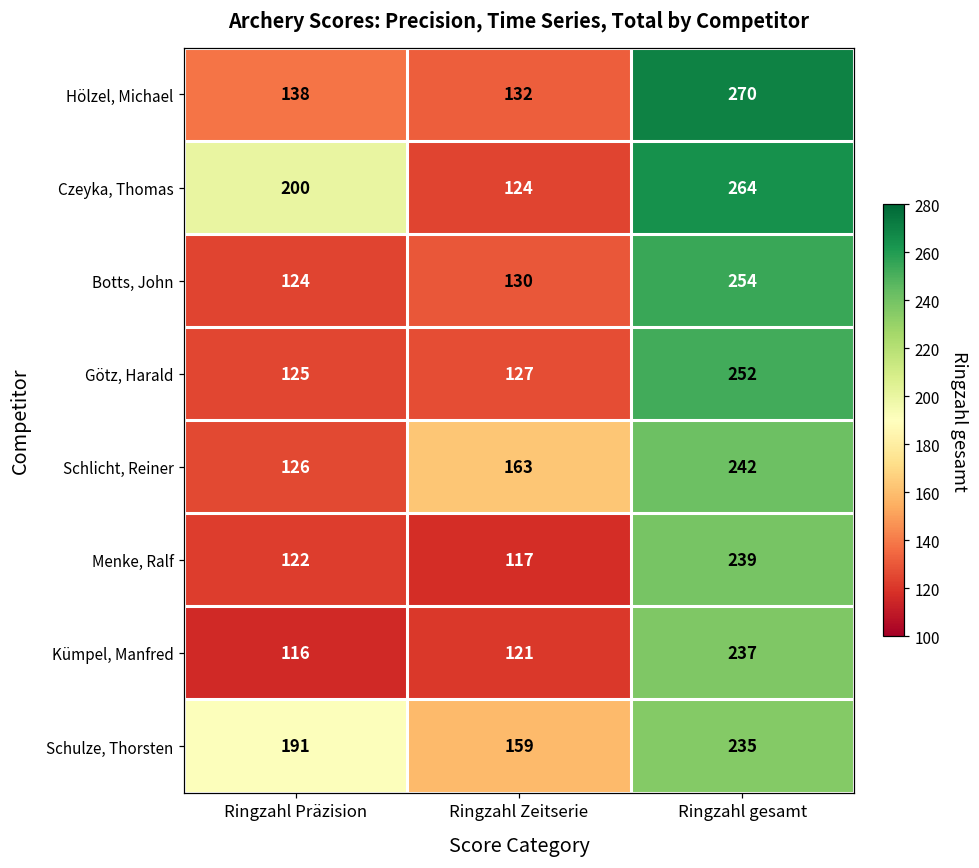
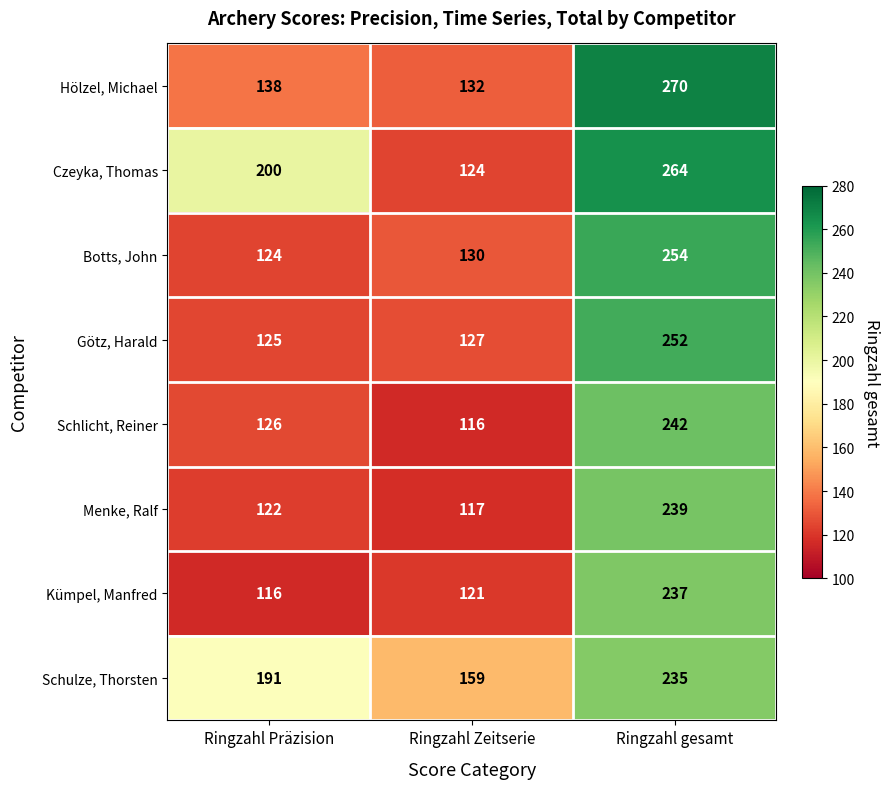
  {
    "Hölzel, Michael": {
      "Ringzahl Präzision": 138,
      "Ringzahl Zeitserie": 132,
      "Ringzahl gesamt": 270
    },
    "Czeyka, Thomas": {
      "Ringzahl Präzision": 200,
      "Ringzahl Zeitserie": 124,
      "Ringzahl gesamt": 264
    },
    "Botts, John": {
      "Ringzahl Präzision": 124,
      "Ringzahl Zeitserie": 130,
      "Ringzahl gesamt": 254
    },
    "Götz, Harald": {
      "Ringzahl Präzision": 125,
      "Ringzahl Zeitserie": 127,
      "Ringzahl gesamt": 252
    },
    "Schlicht, Reiner": {
      "Ringzahl Präzision": 126,
-     "Ringzahl Zeitserie": 163,
+     "Ringzahl Zeitserie": 116,
      "Ringzahl gesamt": 242
    },
    "Menke, Ralf": {
      "Ringzahl Präzision": 122,
      "Ringzahl Zeitserie": 117,
      "Ringzahl gesamt": 239
    },
    "Kümpel, Manfred": {
      "Ringzahl Präzision": 116,
      "Ringzahl Zeitserie": 121,
      "Ringzahl gesamt": 237
    },
    "Schulze, Thorsten": {
      "Ringzahl Präzision": 191,
      "Ringzahl Zeitserie": 159,
      "Ringzahl gesamt": 235
    }
  }
